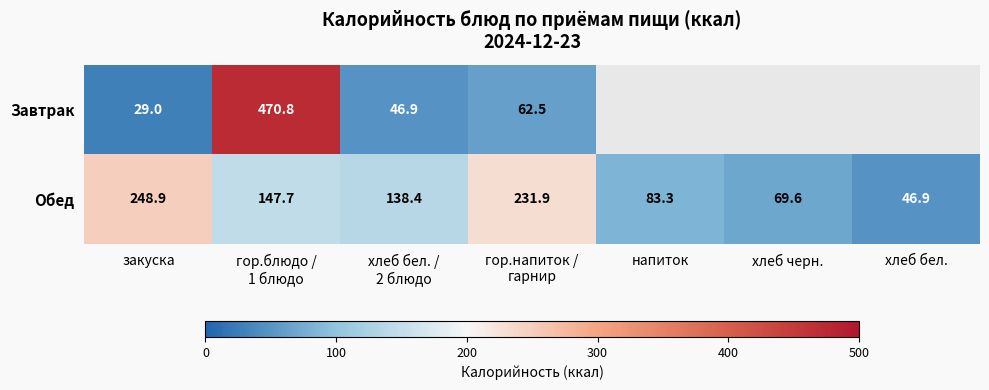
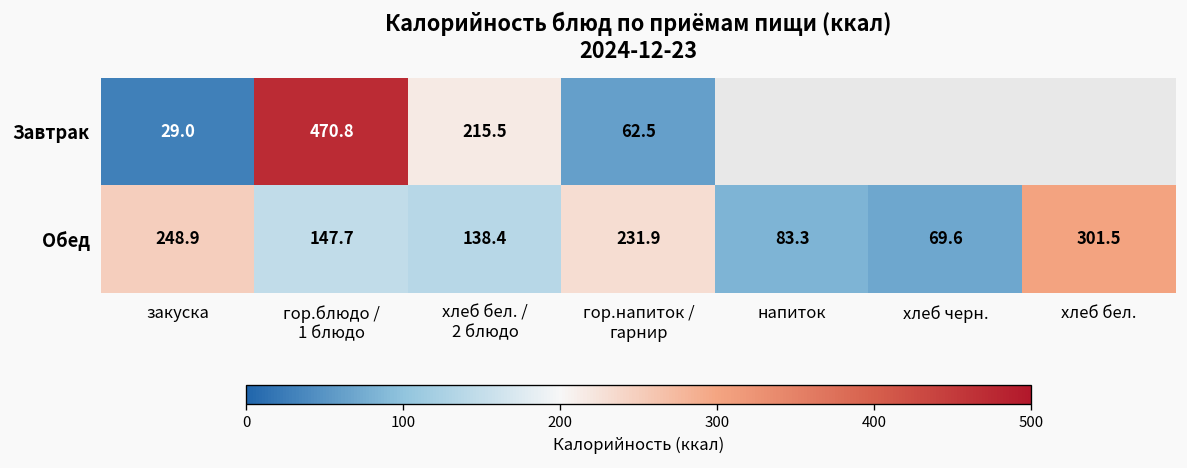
  {
    "Завтрак": {
      "закуска": 29.0,
      "гор.блюдо / 1 блюдо": 470.8,
-     "хлеб бел. / 2 блюдо": 46.9,
+     "хлеб бел. / 2 блюдо": 215.5,
      "гор.напиток / гарнир": 62.5
    },
    "Обед": {
      "закуска": 248.9,
      "гор.блюдо / 1 блюдо": 147.7,
      "хлеб бел. / 2 блюдо": 138.4,
      "гор.напиток / гарнир": 231.9,
      "напиток": 83.3,
      "хлеб черн.": 69.6,
-     "хлеб бел.": 46.9
+     "хлеб бел.": 301.5
    }
  }
